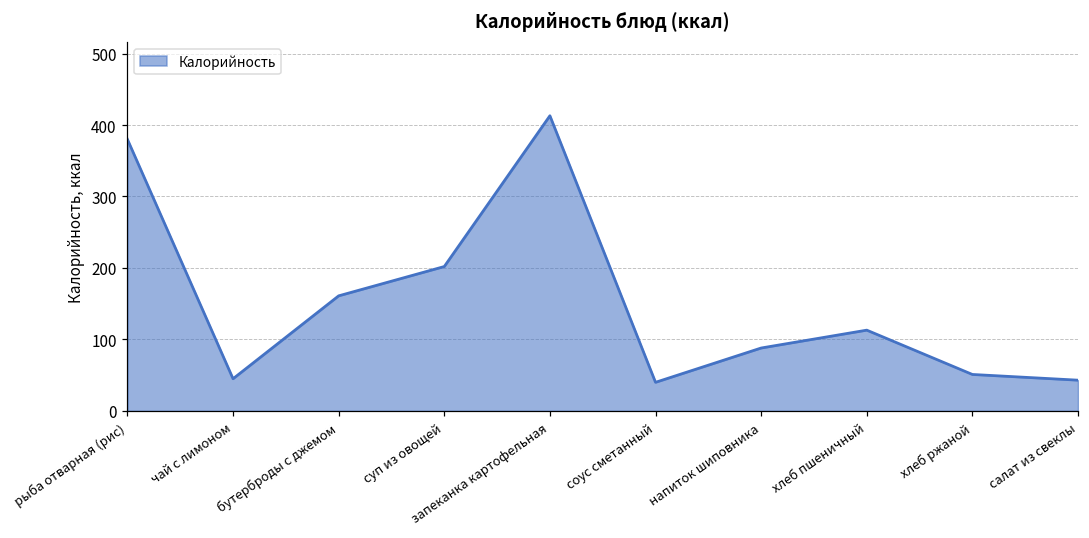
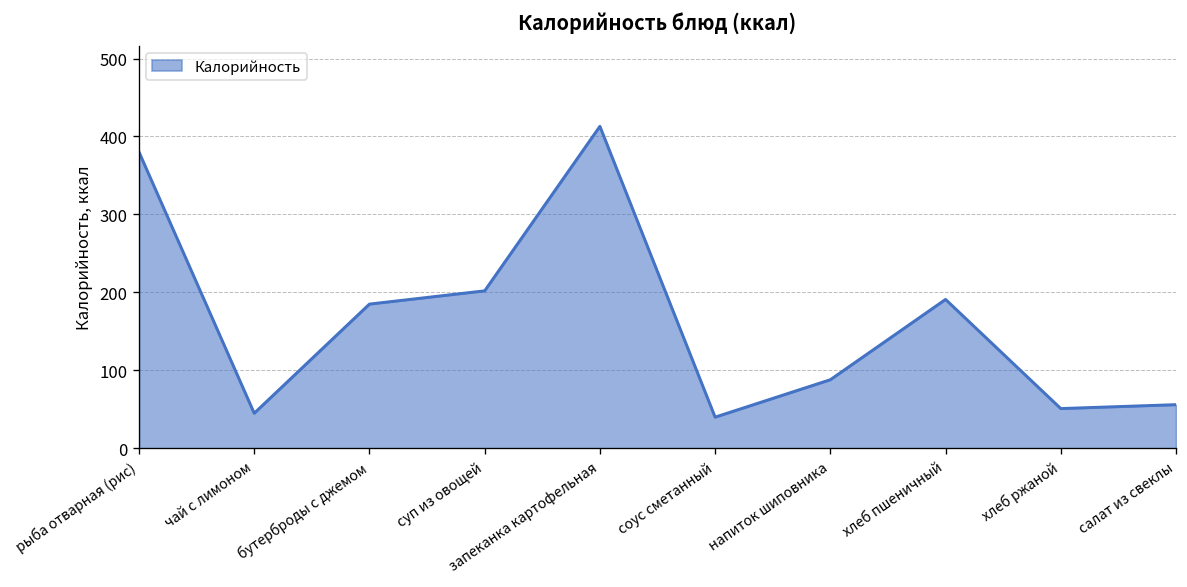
  {
    "рыба отварная (рис)": 380,
    "чай с лимоном": 50,
-   "бутерброды с джемом": 160,
+   "бутерброды с джемом": 190,
    "суп из овощей": 200,
    "запеканка картофельная": 410,
    "соус сметанный": 40,
    "напиток шиповника": 90,
-   "хлеб пшеничный": 110,
+   "хлеб пшеничный": 190,
    "хлеб ржаной": 50,
-   "салат из свеклы": 40
+   "салат из свеклы": 60
  }
